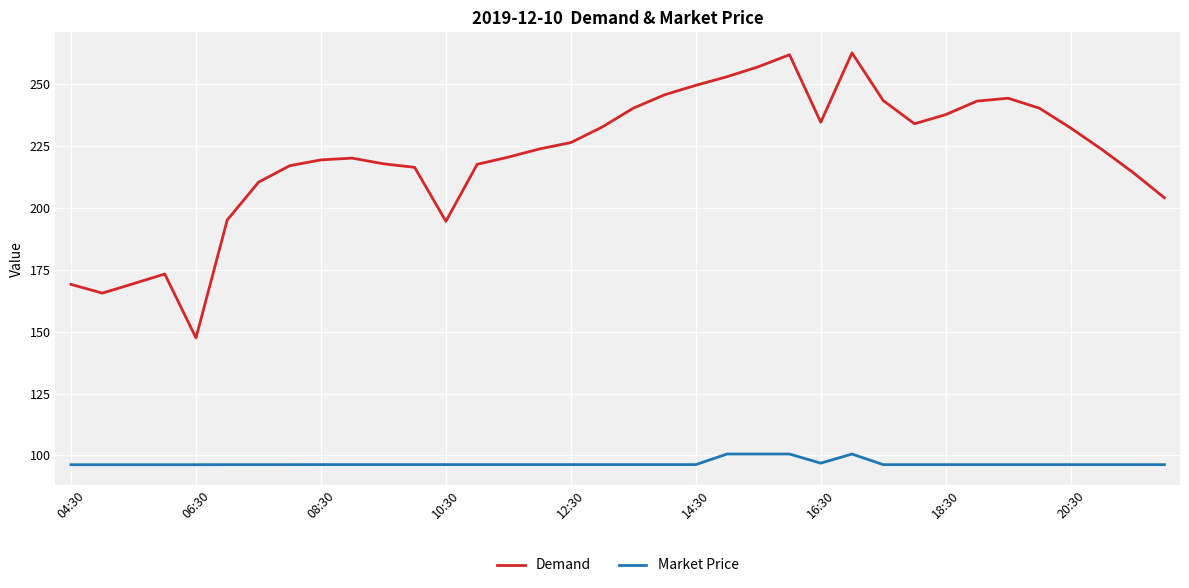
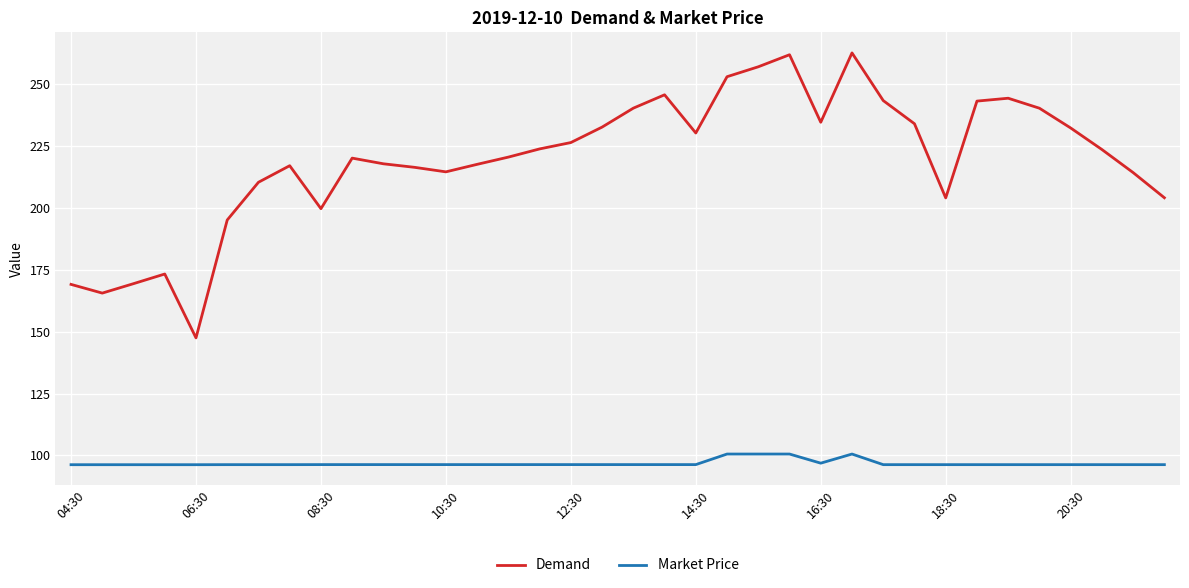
  {
    "Demand": {
      "04:30": 169,
      "06:30": 147,
-     "08:30": 219,
-     "10:30": 194,
+     "08:30": 200,
+     "10:30": 214,
      "12:30": 226,
-     "14:30": 249,
+     "14:30": 230,
      "16:30": 234,
-     "18:30": 238,
+     "18:30": 204,
      "20:30": 232
    },
    "Market Price": {
      "04:30": 96,
      "06:30": 96,
      "08:30": 96,
      "10:30": 96,
      "12:30": 96,
      "14:30": 96,
      "16:30": 97,
      "18:30": 96,
      "20:30": 96
    }
  }
